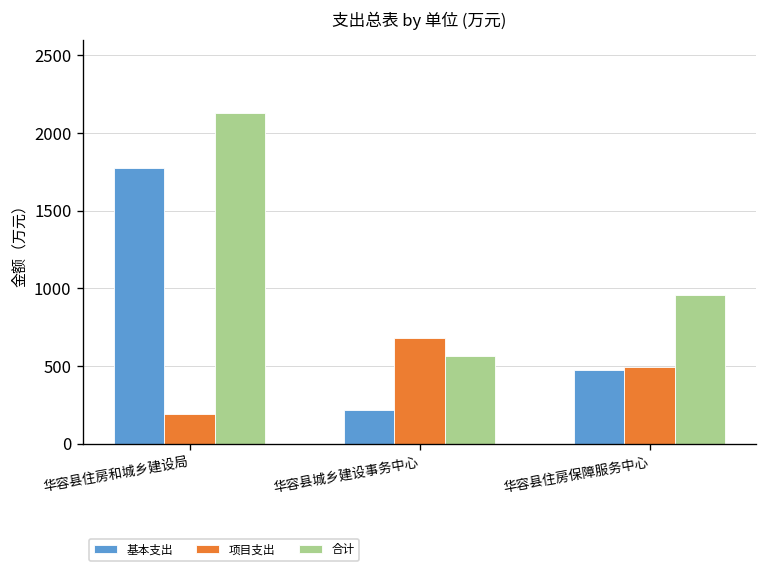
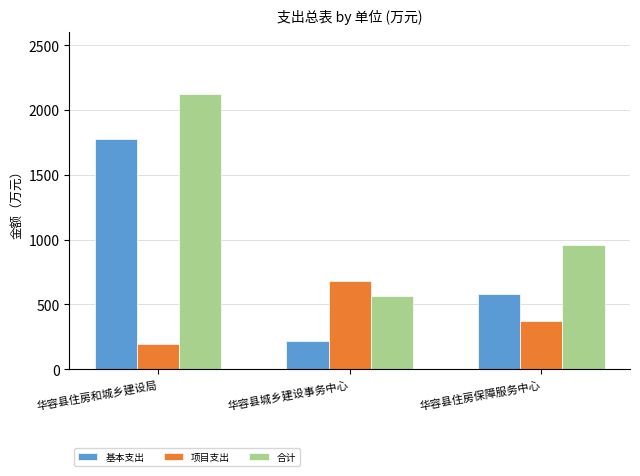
  {
    "基本支出": {
      "华容县住房和城乡建设局": 1780,
      "华容县城乡建设事务中心": 220,
-     "华容县住房保障服务中心": 480
+     "华容县住房保障服务中心": 580
    },
    "项目支出": {
      "华容县住房和城乡建设局": 200,
      "华容县城乡建设事务中心": 680,
-     "华容县住房保障服务中心": 490
+     "华容县住房保障服务中心": 370
    },
    "合计": {
      "华容县住房和城乡建设局": 2130,
      "华容县城乡建设事务中心": 570,
      "华容县住房保障服务中心": 960
    }
  }
